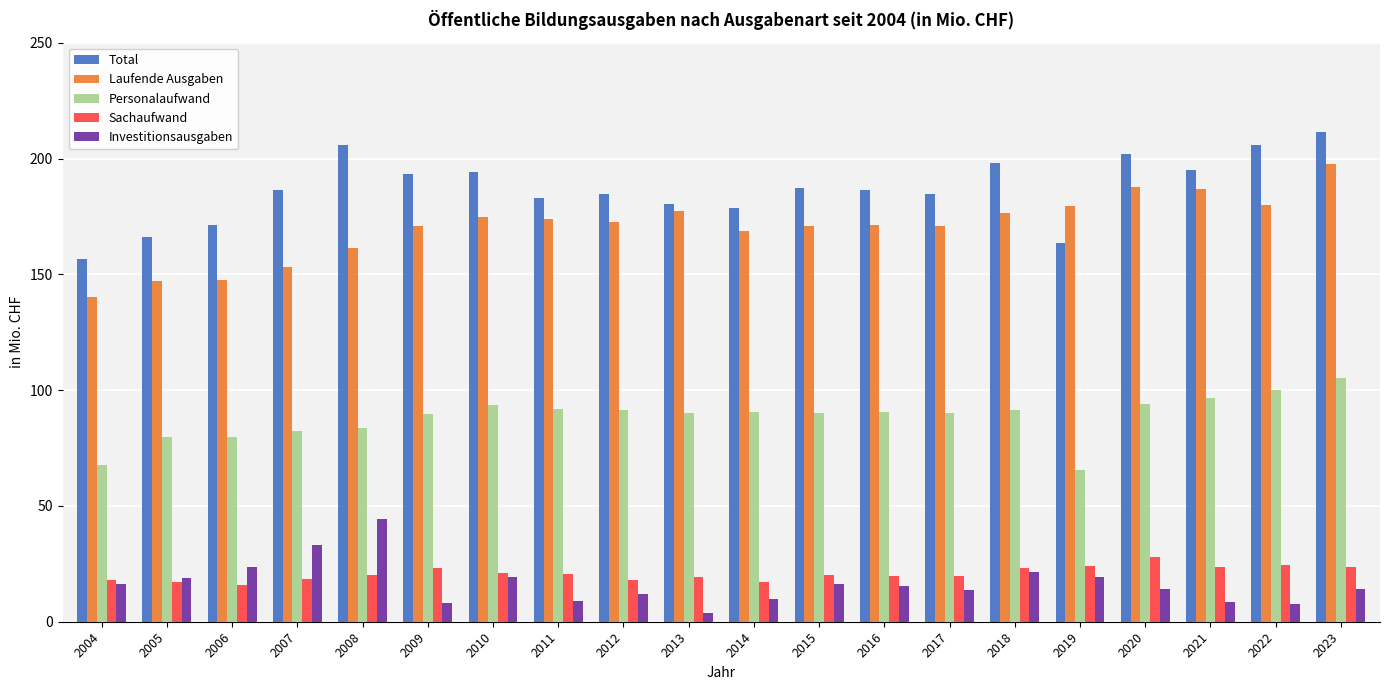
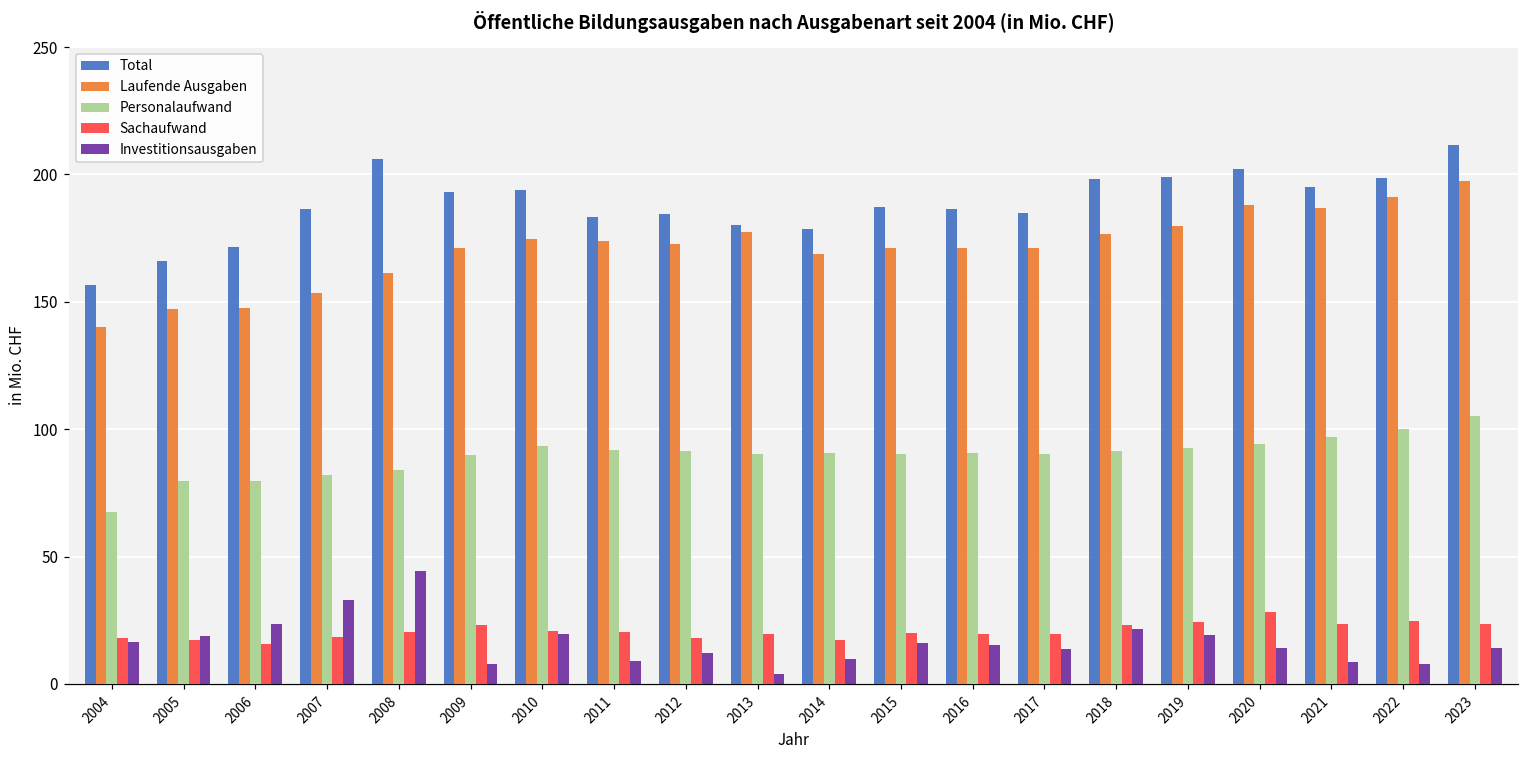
  {
    "Total": {
      "2004": 157,
      "2005": 166,
      "2006": 171,
      "2007": 186,
      "2008": 206,
      "2009": 193,
      "2010": 194,
      "2011": 183,
      "2012": 185,
      "2013": 180,
      "2014": 178,
      "2015": 187,
      "2016": 187,
      "2017": 185,
      "2018": 198,
-     "2019": 164,
+     "2019": 199,
      "2020": 202,
      "2021": 195,
-     "2022": 206,
+     "2022": 199,
      "2023": 211
    },
    "Laufende Ausgaben": {
      "2004": 140,
      "2005": 147,
      "2006": 148,
      "2007": 153,
      "2008": 161,
      "2009": 171,
      "2010": 175,
      "2011": 174,
      "2012": 173,
      "2013": 177,
      "2014": 169,
      "2015": 171,
      "2016": 171,
      "2017": 171,
      "2018": 177,
      "2019": 180,
      "2020": 188,
      "2021": 187,
-     "2022": 180,
+     "2022": 191,
      "2023": 197
    },
    "Personalaufwand": {
      "2004": 67,
      "2005": 80,
      "2006": 80,
      "2007": 82,
      "2008": 84,
      "2009": 90,
      "2010": 93,
      "2011": 92,
      "2012": 92,
      "2013": 90,
      "2014": 91,
      "2015": 90,
      "2016": 91,
      "2017": 90,
      "2018": 91,
-     "2019": 65,
+     "2019": 93,
      "2020": 94,
      "2021": 97,
      "2022": 100,
      "2023": 105
    },
    "Sachaufwand": {
      "2004": 18,
      "2005": 17,
      "2006": 16,
      "2007": 19,
      "2008": 20,
      "2009": 23,
      "2010": 21,
      "2011": 21,
      "2012": 18,
      "2013": 19,
      "2014": 17,
      "2015": 20,
      "2016": 20,
      "2017": 20,
      "2018": 23,
      "2019": 24,
      "2020": 28,
      "2021": 24,
      "2022": 25,
      "2023": 24
    },
    "Investitionsausgaben": {
      "2004": 16,
      "2005": 19,
      "2006": 24,
      "2007": 33,
      "2008": 45,
      "2009": 8,
      "2010": 20,
      "2011": 9,
      "2012": 12,
      "2013": 4,
      "2014": 10,
      "2015": 16,
      "2016": 15,
      "2017": 14,
      "2018": 22,
      "2019": 19,
      "2020": 14,
      "2021": 8,
      "2022": 8,
      "2023": 14
    }
  }
